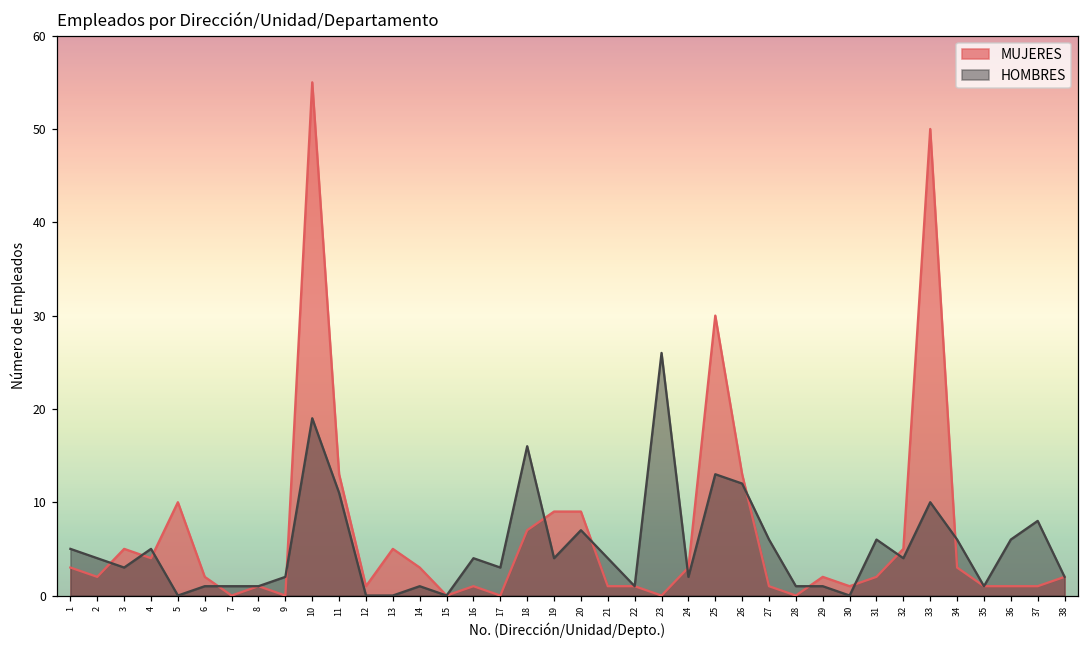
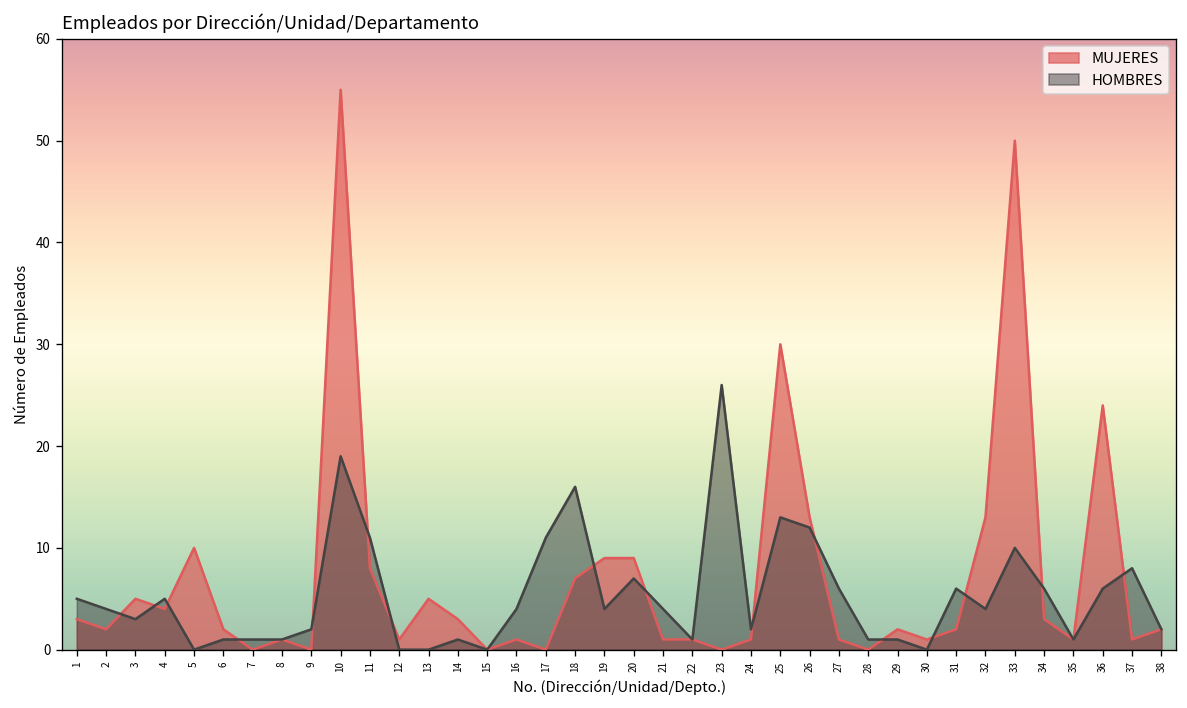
  {
    "MUJERES": {
      "1": 3,
      "2": 2,
      "3": 5,
      "4": 4,
      "5": 10,
      "6": 2,
      "7": 0,
      "9": 0,
      "10": 55,
-     "11": 13,
+     "11": 8,
      "12": 1,
      "13": 5,
      "14": 3,
      "16": 1,
      "17": 0,
      "18": 7,
      "19": 9,
      "20": 9,
      "21": 1,
      "23": 0,
-     "24": 3,
+     "24": 1,
      "25": 30,
      "26": 13,
      "27": 1,
      "28": 0,
      "29": 2,
      "30": 1,
      "31": 2,
-     "32": 5,
+     "32": 13,
      "33": 50,
      "34": 3,
-     "36": 1,
+     "36": 24,
      "37": 1
    },
    "HOMBRES": {
      "1": 5,
      "2": 4,
      "3": 3,
      "4": 5,
      "5": 0,
      "6": 1,
      "7": 1,
      "9": 2,
      "10": 19,
      "11": 11,
      "12": 0,
      "13": 0,
      "14": 1,
      "16": 4,
-     "17": 3,
+     "17": 11,
      "18": 16,
      "19": 4,
      "20": 7,
      "21": 4,
      "23": 26,
      "24": 2,
      "25": 13,
      "26": 12,
      "27": 6,
      "28": 1,
      "29": 1,
      "30": 0,
      "31": 6,
      "32": 4,
      "33": 10,
      "34": 6,
      "36": 6,
      "37": 8
    }
  }
